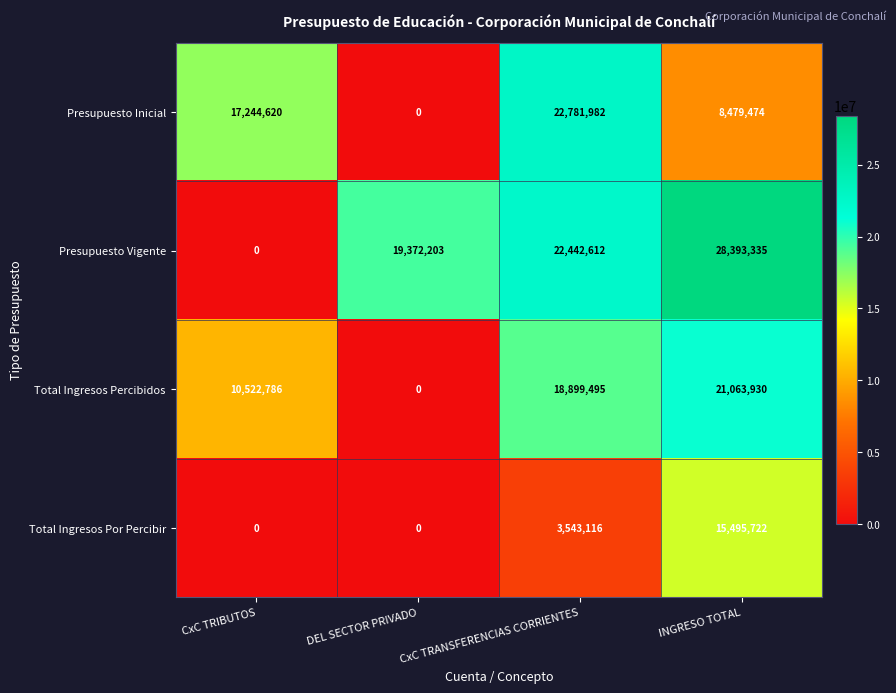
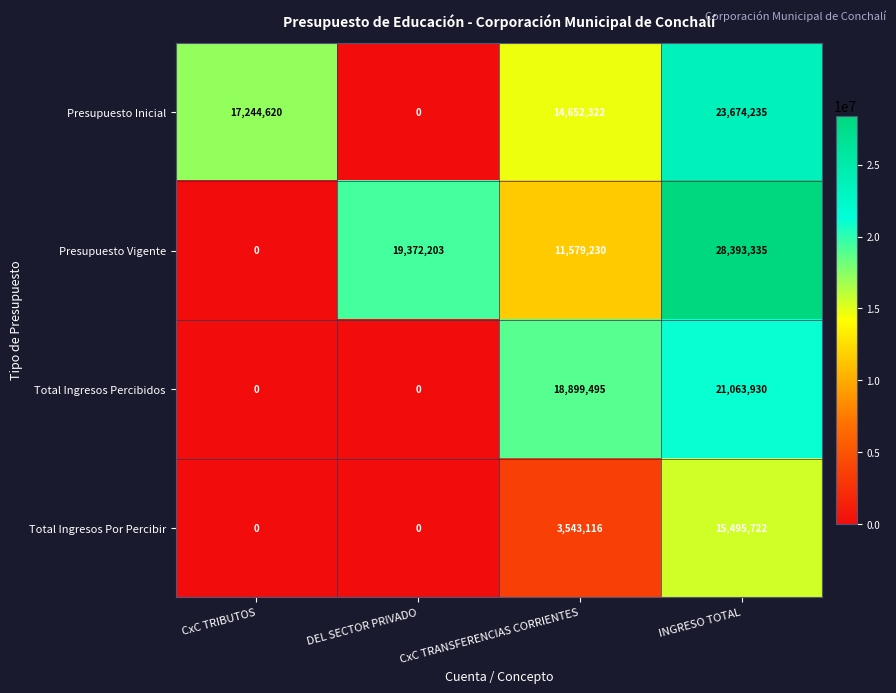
  {
    "Presupuesto Inicial": {
      "CxC TRIBUTOS": "17,244,620",
      "DEL SECTOR PRIVADO": "0",
-     "CxC TRANSFERENCIAS CORRIENTES": "22,781,982",
-     "INGRESO TOTAL": "8,479,474"
+     "CxC TRANSFERENCIAS CORRIENTES": "14,652,322",
+     "INGRESO TOTAL": "23,674,235"
    },
    "Presupuesto Vigente": {
      "CxC TRIBUTOS": "0",
      "DEL SECTOR PRIVADO": "19,372,203",
-     "CxC TRANSFERENCIAS CORRIENTES": "22,442,612",
+     "CxC TRANSFERENCIAS CORRIENTES": "11,579,230",
      "INGRESO TOTAL": "28,393,335"
    },
    "Total Ingresos Percibidos": {
-     "CxC TRIBUTOS": "10,522,786",
+     "CxC TRIBUTOS": "0",
      "DEL SECTOR PRIVADO": "0",
      "CxC TRANSFERENCIAS CORRIENTES": "18,899,495",
      "INGRESO TOTAL": "21,063,930"
    },
    "Total Ingresos Por Percibir": {
      "CxC TRIBUTOS": "0",
      "DEL SECTOR PRIVADO": "0",
      "CxC TRANSFERENCIAS CORRIENTES": "3,543,116",
      "INGRESO TOTAL": "15,495,722"
    }
  }
